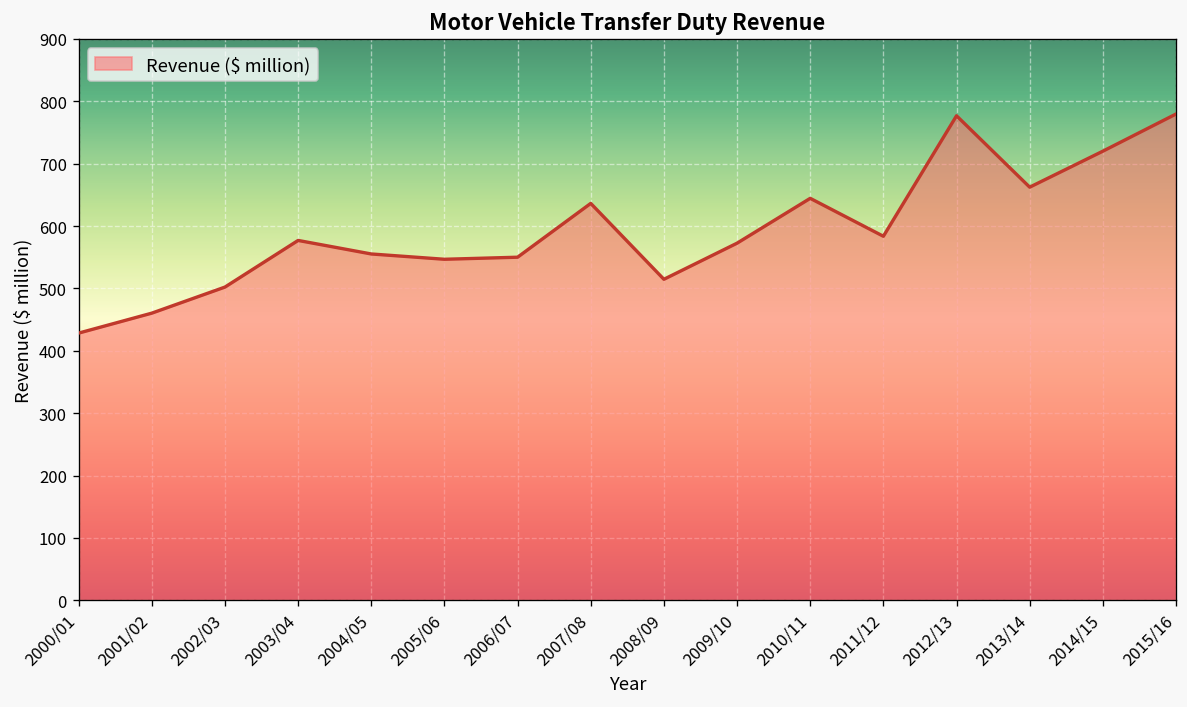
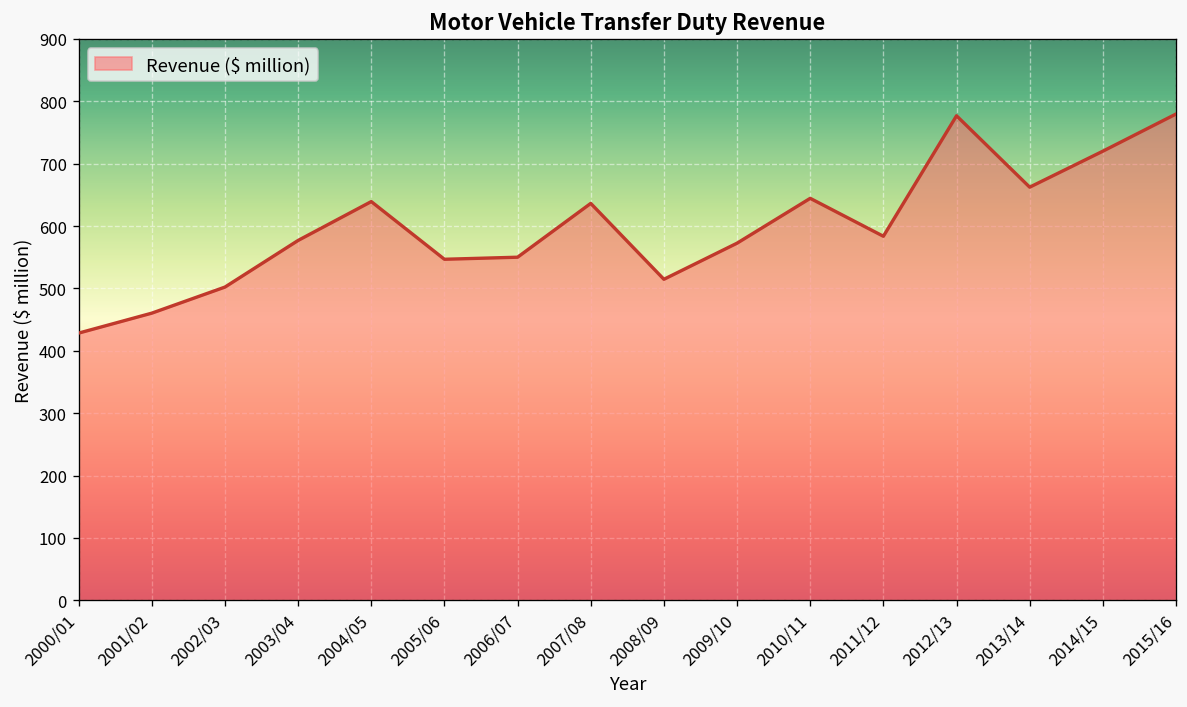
  {
    "2000/01": 430,
    "2001/02": 460,
    "2002/03": 500,
    "2003/04": 580,
-   "2004/05": 560,
+   "2004/05": 640,
    "2005/06": 550,
    "2006/07": 550,
    "2007/08": 640,
    "2008/09": 510,
    "2009/10": 570,
    "2010/11": 640,
    "2011/12": 580,
    "2012/13": 780,
    "2013/14": 660,
    "2014/15": 720,
    "2015/16": 780
  }
